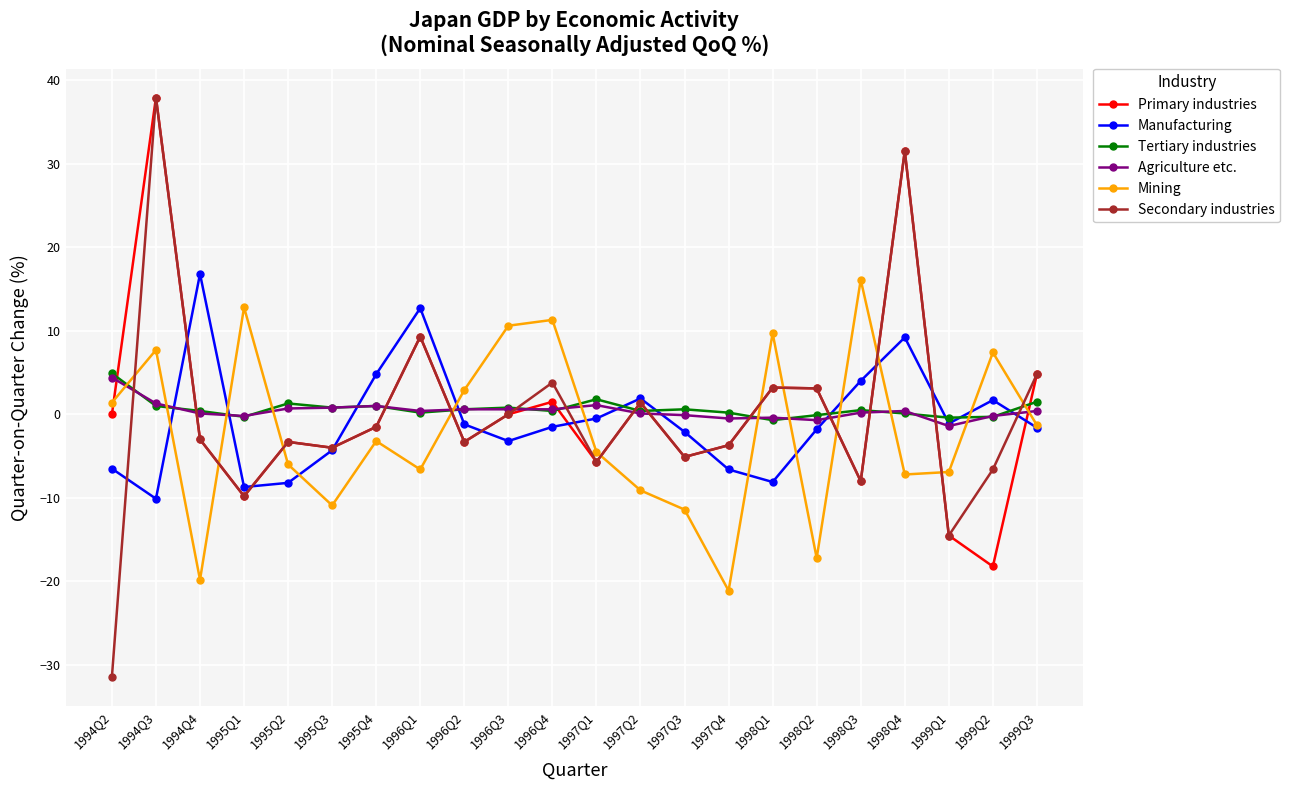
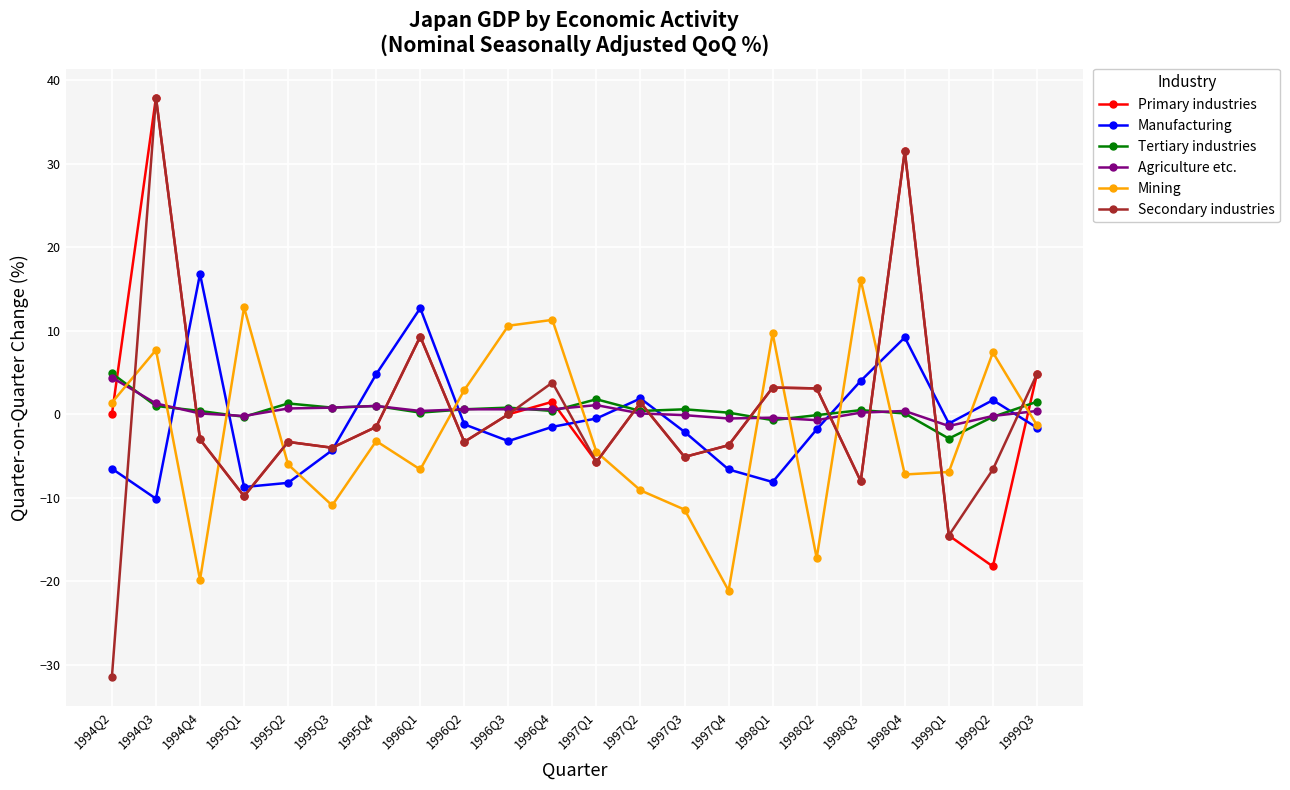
  {
    "Primary industries": {
      "1994Q2": 0,
      "1996Q4": 2,
      "1999Q2": -18
    },
    "Manufacturing": {
      "1994Q2": -7,
      "1994Q3": -10,
      "1994Q4": 17,
      "1995Q1": -9,
      "1995Q2": -8,
      "1995Q3": -4,
      "1995Q4": 5,
      "1996Q1": 13,
      "1996Q2": -1,
      "1996Q3": -3,
      "1996Q4": -2,
      "1997Q1": -1,
      "1997Q2": 2,
      "1997Q3": -2,
      "1997Q4": -7,
      "1998Q1": -8,
      "1998Q2": -2,
      "1998Q3": 4,
      "1998Q4": 9,
      "1999Q2": 2
    },
    "Tertiary industries": {
      "1994Q2": 5,
      "1994Q3": 1,
      "1995Q2": 1,
      "1997Q1": 2,
      "1997Q3": 1,
      "1997Q4": 0,
      "1998Q2": 0,
-     "1999Q1": 0,
+     "1999Q1": -3,
      "1999Q3": 2
    },
    "Agriculture etc.": {
      "1994Q2": 4,
      "1994Q3": 1,
      "1995Q2": 1,
      "1997Q1": 1,
      "1997Q3": 0,
      "1997Q4": -1,
      "1998Q2": -1,
      "1999Q3": 0
    },
    "Mining": {
      "1994Q2": 1,
      "1994Q3": 8,
      "1994Q4": -20,
      "1995Q1": 13,
      "1995Q2": -6,
      "1995Q3": -11,
      "1995Q4": -3,
      "1996Q1": -7,
      "1996Q2": 3,
      "1996Q3": 11,
      "1996Q4": 11,
      "1997Q1": -5,
      "1997Q2": -9,
      "1997Q3": -11,
      "1997Q4": -21,
      "1998Q1": 10,
      "1998Q2": -17,
      "1998Q3": 16,
      "1998Q4": -7,
      "1999Q1": -7,
      "1999Q2": 7
    },
    "Secondary industries": {
      "1994Q2": -31,
      "1996Q4": 4,
      "1999Q2": -7
    }
  }
